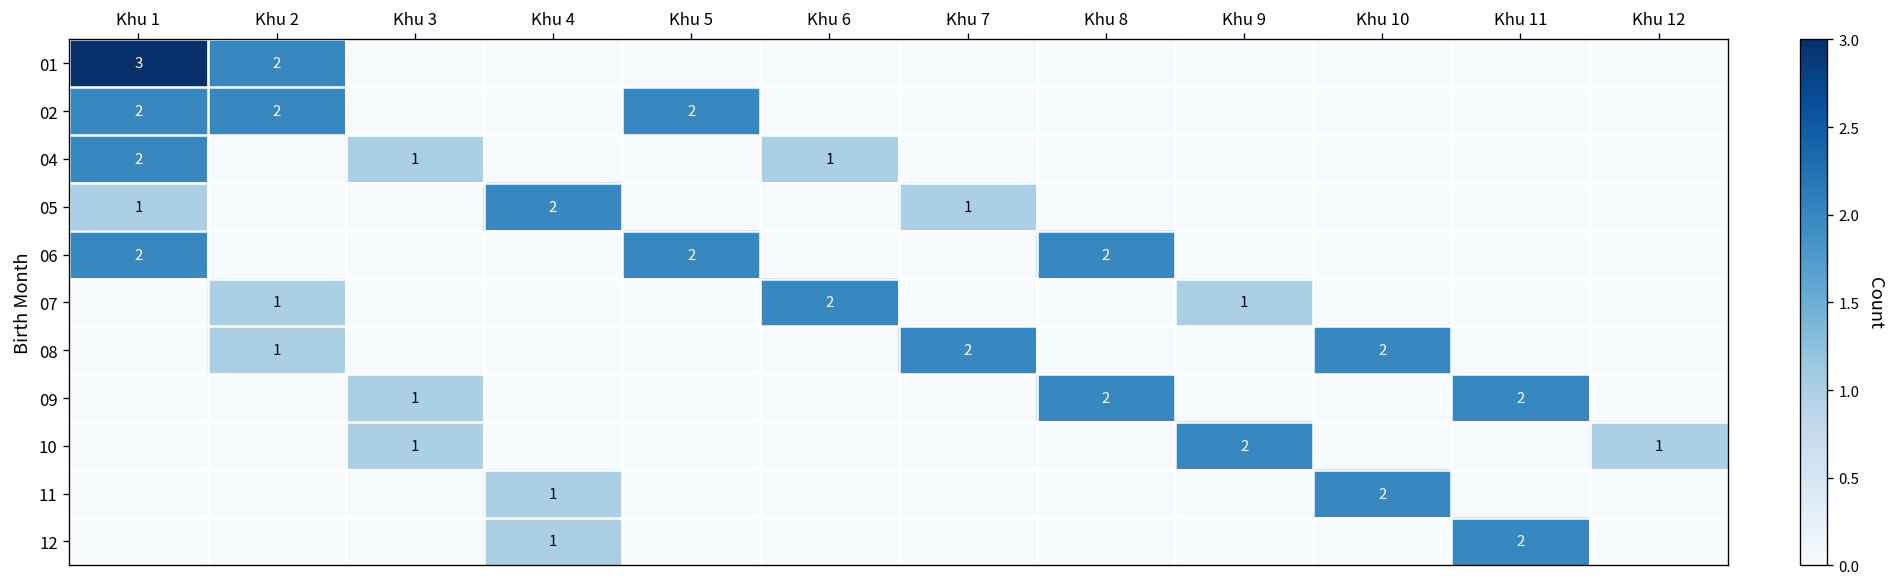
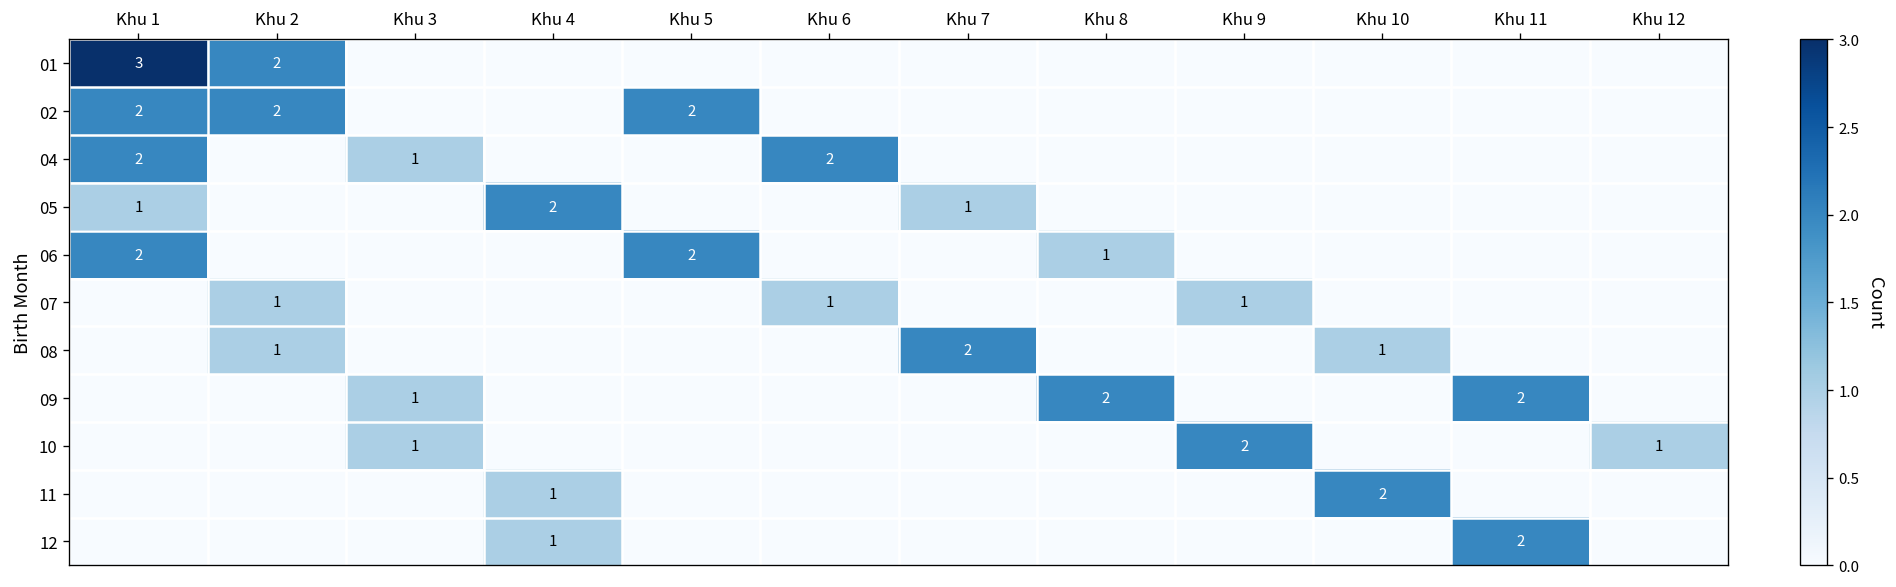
  {
    "01": {
      "Khu 1": 3,
      "Khu 2": 2
    },
    "02": {
      "Khu 1": 2,
      "Khu 2": 2,
      "Khu 5": 2
    },
    "04": {
      "Khu 1": 2,
      "Khu 3": 1,
-     "Khu 6": 1
+     "Khu 6": 2
    },
    "05": {
      "Khu 1": 1,
      "Khu 4": 2,
      "Khu 7": 1
    },
    "06": {
      "Khu 1": 2,
      "Khu 5": 2,
-     "Khu 8": 2
+     "Khu 8": 1
    },
    "07": {
      "Khu 2": 1,
-     "Khu 6": 2,
+     "Khu 6": 1,
      "Khu 9": 1
    },
    "08": {
      "Khu 2": 1,
      "Khu 7": 2,
-     "Khu 10": 2
+     "Khu 10": 1
    },
    "09": {
      "Khu 3": 1,
      "Khu 8": 2,
      "Khu 11": 2
    },
    "10": {
      "Khu 3": 1,
      "Khu 9": 2,
      "Khu 12": 1
    },
    "11": {
      "Khu 4": 1,
      "Khu 10": 2
    },
    "12": {
      "Khu 4": 1,
      "Khu 11": 2
    }
  }
